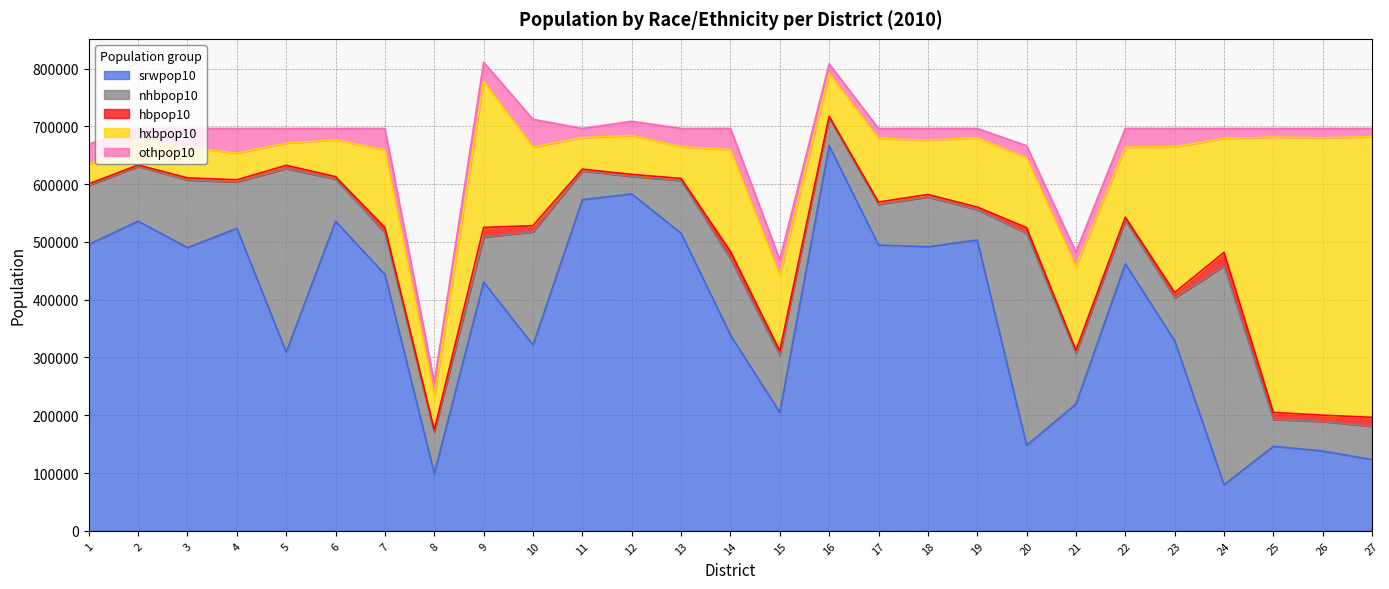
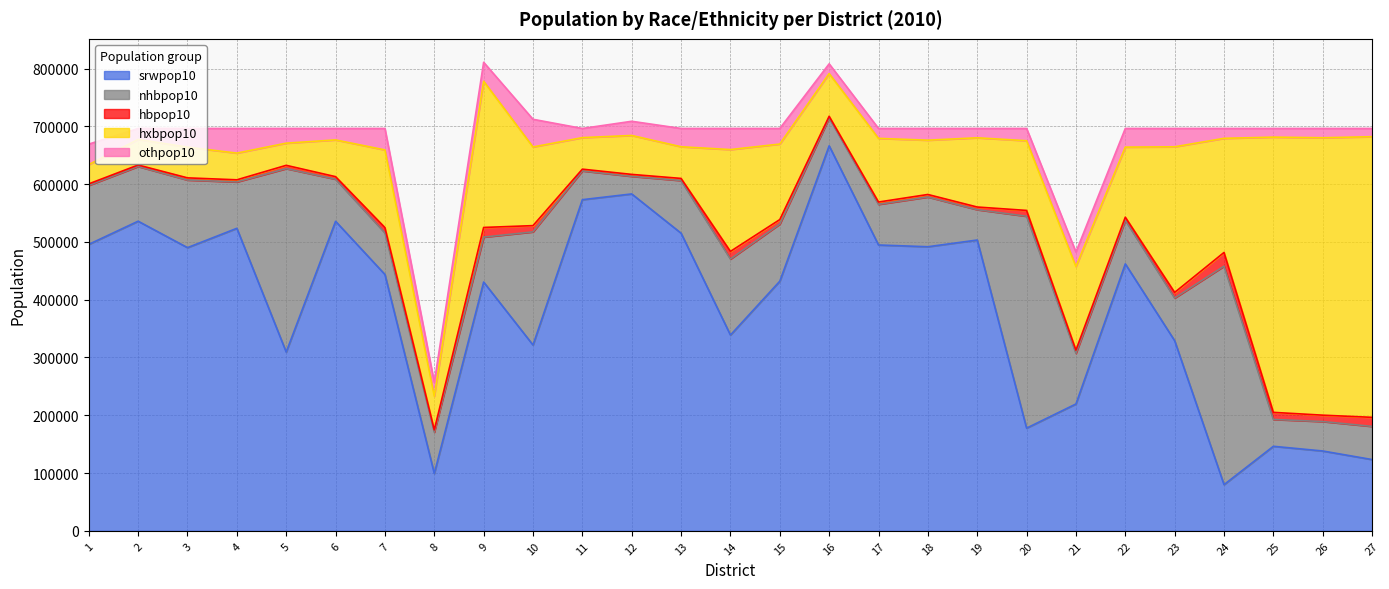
  {
    "srwpop10": {
      "1": 500000,
      "2": 540000,
      "3": 490000,
      "4": 520000,
      "5": 310000,
      "6": 540000,
      "7": 440000,
      "8": 100000,
      "9": 430000,
      "10": 320000,
      "11": 570000,
      "12": 580000,
      "13": 520000,
      "14": 340000,
-     "15": 200000,
+     "15": 430000,
      "16": 670000,
      "17": 490000,
      "18": 490000,
      "19": 500000,
-     "20": 150000,
+     "20": 180000,
      "21": 220000,
      "22": 460000,
      "23": 330000,
      "24": 80000,
      "25": 150000,
      "26": 140000,
      "27": 120000
    },
    "nhbpop10": {
      "5": 320000,
      "7": 70000,
      "9": 80000,
      "10": 200000,
      "14": 130000,
      "15": 100000,
      "19": 50000,
      "20": 370000,
      "21": 90000,
      "22": 80000,
      "23": 70000,
      "24": 380000,
      "25": 50000,
      "26": 50000,
      "27": 60000
    },
    "hbpop10": {
      "5": 10000,
      "7": 10000,
      "9": 20000,
      "10": 10000,
      "14": 10000,
      "15": 10000,
      "19": 0,
      "20": 10000,
      "21": 10000,
      "22": 10000,
      "23": 10000,
      "24": 20000,
      "25": 10000,
      "26": 10000,
      "27": 20000
    },
    "hxbpop10": {
      "1": 30000,
      "4": 50000,
      "5": 40000,
      "6": 60000,
      "7": 130000,
      "8": 60000,
      "9": 250000,
      "10": 140000,
      "11": 50000,
      "12": 70000,
      "13": 50000,
      "14": 180000,
      "15": 130000,
      "16": 70000,
      "17": 110000,
      "18": 90000,
      "19": 120000,
      "20": 120000,
      "21": 140000,
      "22": 120000,
      "23": 250000,
      "24": 200000,
      "25": 480000,
      "26": 480000,
      "27": 490000
    },
    "othpop10": {
      "1": 40000,
      "4": 40000,
      "5": 30000,
      "6": 20000,
      "7": 40000,
      "8": 20000,
      "9": 30000,
      "10": 50000,
      "11": 20000,
      "12": 20000,
      "13": 30000,
      "14": 40000,
      "15": 30000,
      "16": 20000,
      "17": 20000,
      "18": 20000,
      "19": 20000,
      "20": 20000,
      "21": 30000,
      "22": 30000,
      "23": 30000,
      "24": 20000,
      "25": 20000,
      "26": 20000,
      "27": 10000
    }
  }
